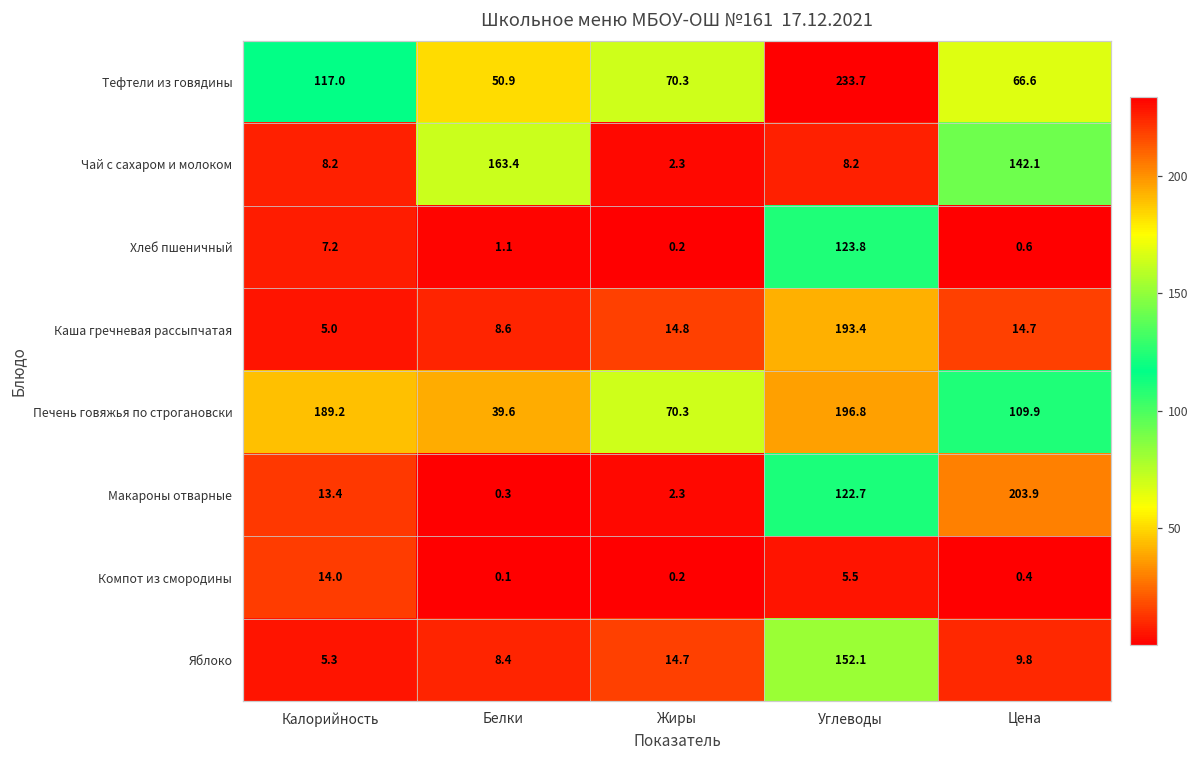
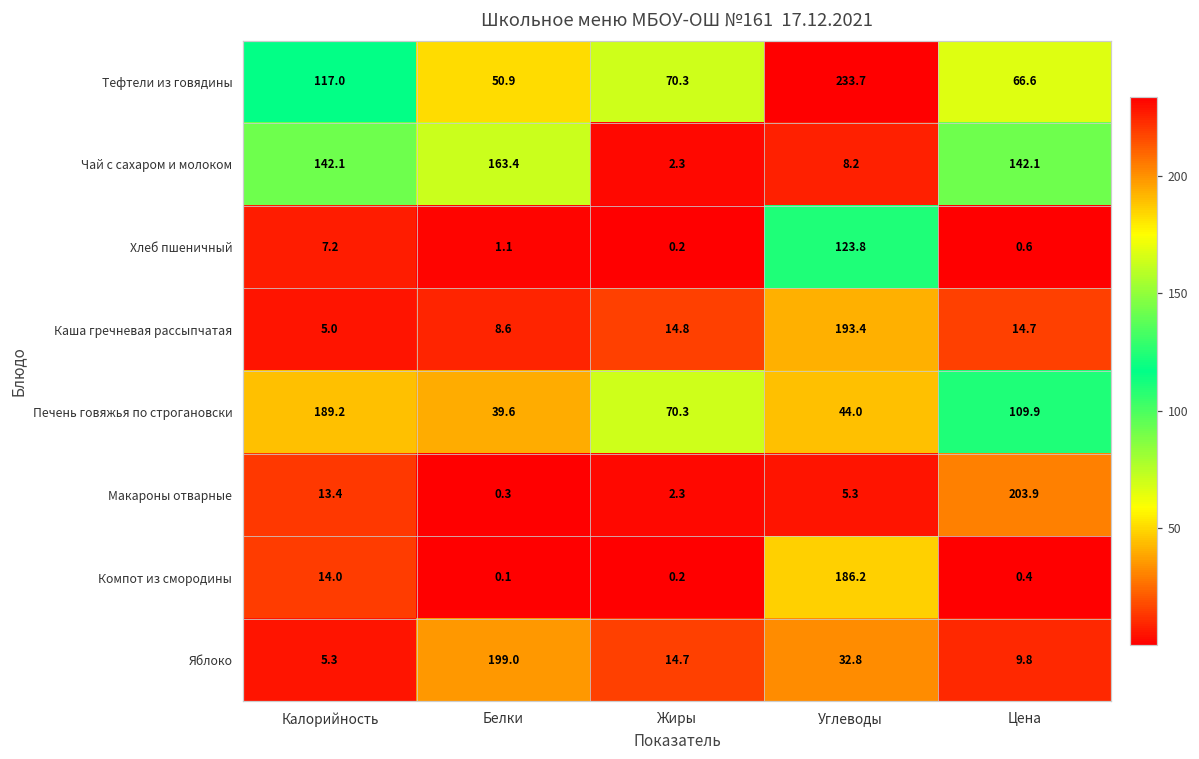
  {
    "Тефтели из говядины": {
      "Калорийность": 117.0,
      "Белки": 50.9,
      "Жиры": 70.3,
      "Углеводы": 233.7,
      "Цена": 66.6
    },
    "Чай с сахаром и молоком": {
-     "Калорийность": 8.2,
+     "Калорийность": 142.1,
      "Белки": 163.4,
      "Жиры": 2.3,
      "Углеводы": 8.2,
      "Цена": 142.1
    },
    "Хлеб пшеничный": {
      "Калорийность": 7.2,
      "Белки": 1.1,
      "Жиры": 0.2,
      "Углеводы": 123.8,
      "Цена": 0.6
    },
    "Каша гречневая рассыпчатая": {
      "Калорийность": 5.0,
      "Белки": 8.6,
      "Жиры": 14.8,
      "Углеводы": 193.4,
      "Цена": 14.7
    },
    "Печень говяжья по строгановски": {
      "Калорийность": 189.2,
      "Белки": 39.6,
      "Жиры": 70.3,
-     "Углеводы": 196.8,
+     "Углеводы": 44.0,
      "Цена": 109.9
    },
    "Макароны отварные": {
      "Калорийность": 13.4,
      "Белки": 0.3,
      "Жиры": 2.3,
-     "Углеводы": 122.7,
+     "Углеводы": 5.3,
      "Цена": 203.9
    },
    "Компот из смородины": {
      "Калорийность": 14.0,
      "Белки": 0.1,
      "Жиры": 0.2,
-     "Углеводы": 5.5,
+     "Углеводы": 186.2,
      "Цена": 0.4
    },
    "Яблоко": {
      "Калорийность": 5.3,
-     "Белки": 8.4,
+     "Белки": 199.0,
      "Жиры": 14.7,
-     "Углеводы": 152.1,
+     "Углеводы": 32.8,
      "Цена": 9.8
    }
  }
